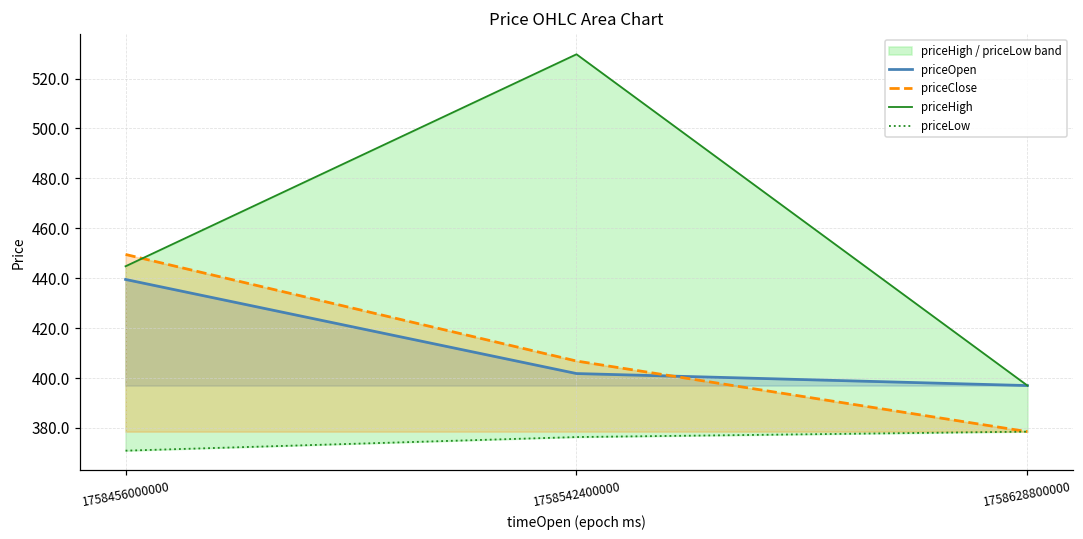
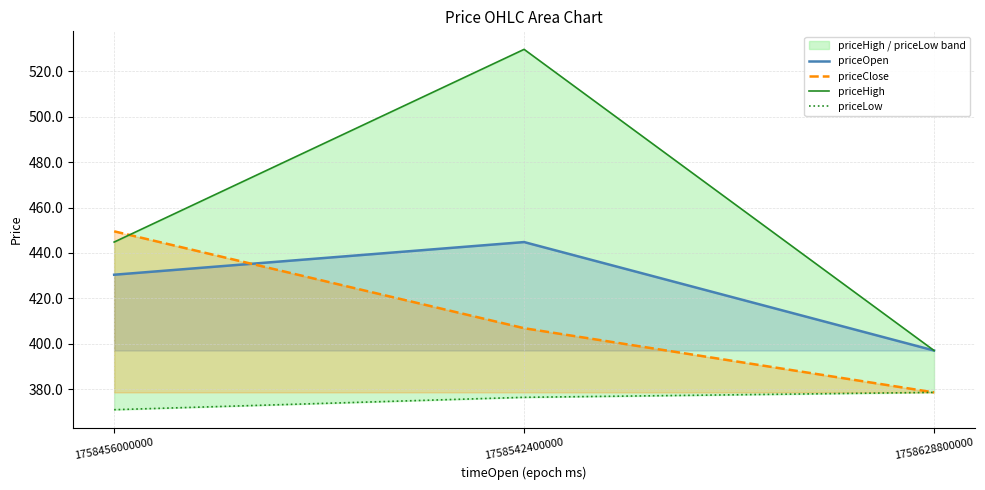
  {
    "priceOpen": {
-     "1758456000000": 439,
-     "1758542400000": 402
+     "1758456000000": 430,
+     "1758542400000": 445
    },
    "priceClose": {
      "1758456000000": 450,
      "1758542400000": 407
    },
    "priceHigh / priceLow band": {
      "1758456000000": 445,
      "1758542400000": 530
    },
    "priceLow": {
      "1758456000000": 371,
      "1758542400000": 376
    }
  }
